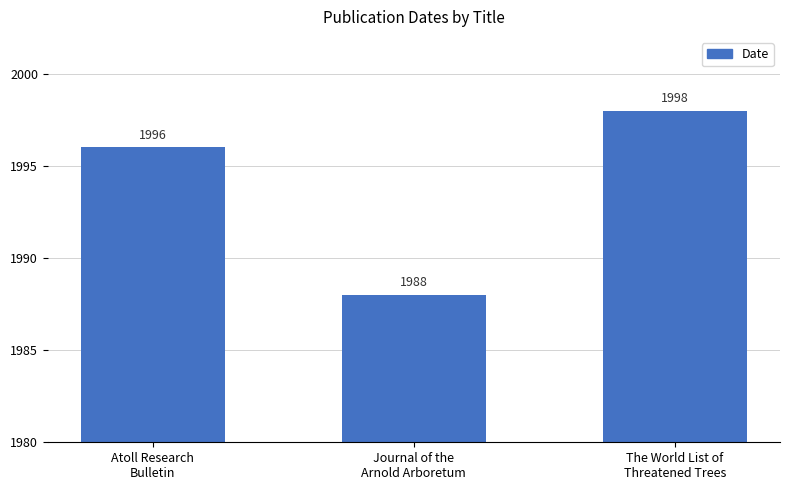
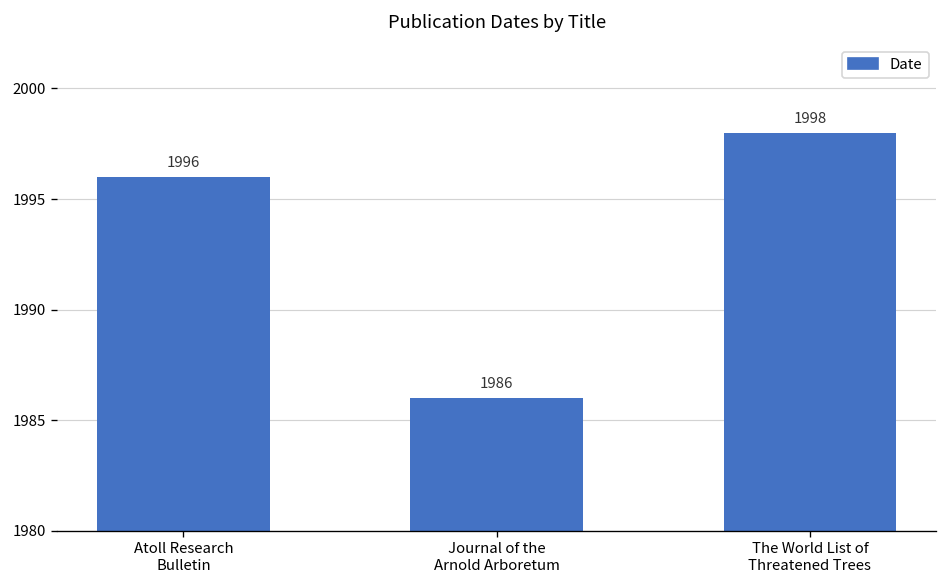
  {
    "Atoll Research Bulletin": 1996,
-   "Journal of the Arnold Arboretum": 1988,
+   "Journal of the Arnold Arboretum": 1986,
    "The World List of Threatened Trees": 1998
  }
